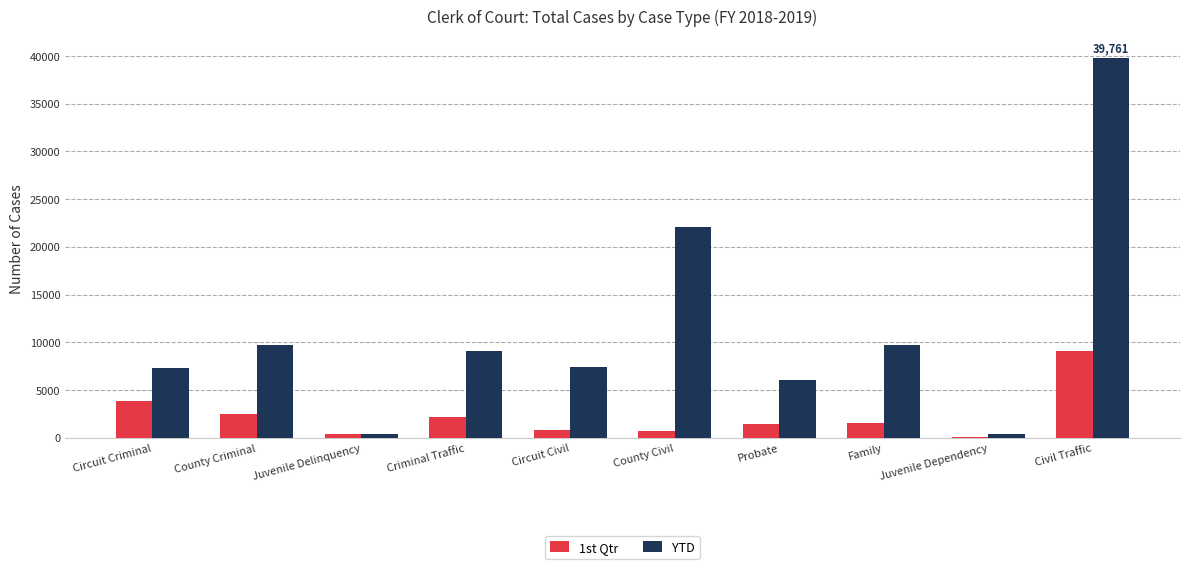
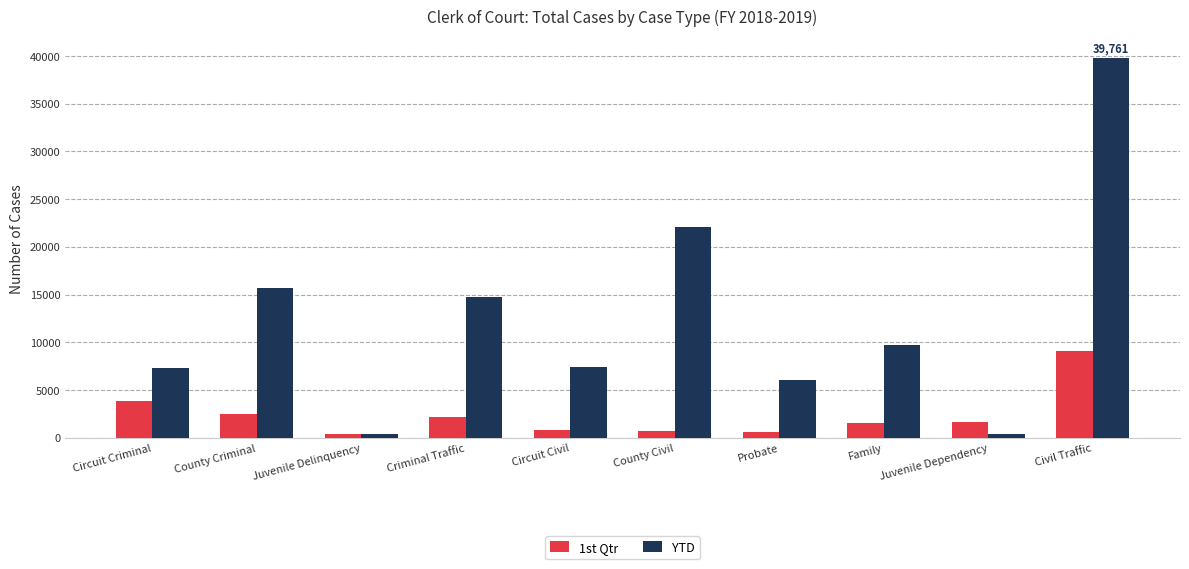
  {
    "1st Qtr": {
      "Circuit Criminal": 4000,
      "County Criminal": 3000,
      "Juvenile Delinquency": 0,
      "Criminal Traffic": 2000,
      "Circuit Civil": 1000,
      "County Civil": 1000,
-     "Probate": 1500,
+     "Probate": 600,
      "Family": 2000,
-     "Juvenile Dependency": 0,
+     "Juvenile Dependency": 2000,
      "Civil Traffic": 9000
    },
    "YTD": {
      "Circuit Criminal": 7000,
-     "County Criminal": 10000,
+     "County Criminal": 16000,
      "Juvenile Delinquency": 0,
-     "Criminal Traffic": 9000,
+     "Criminal Traffic": 15000,
      "Circuit Civil": 7000,
      "County Civil": 22000,
      "Probate": 6000,
      "Family": 10000,
      "Juvenile Dependency": 0
    }
  }
